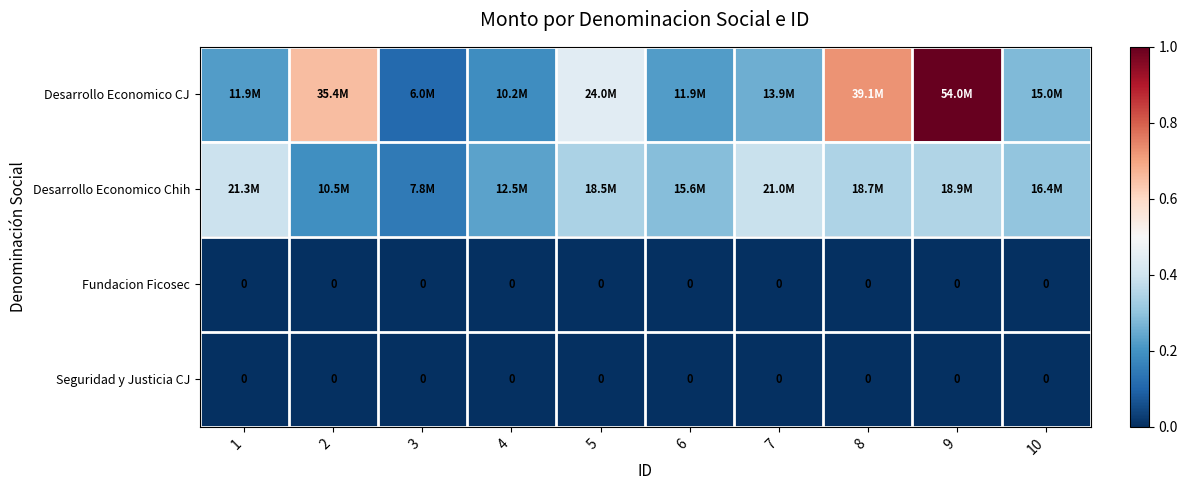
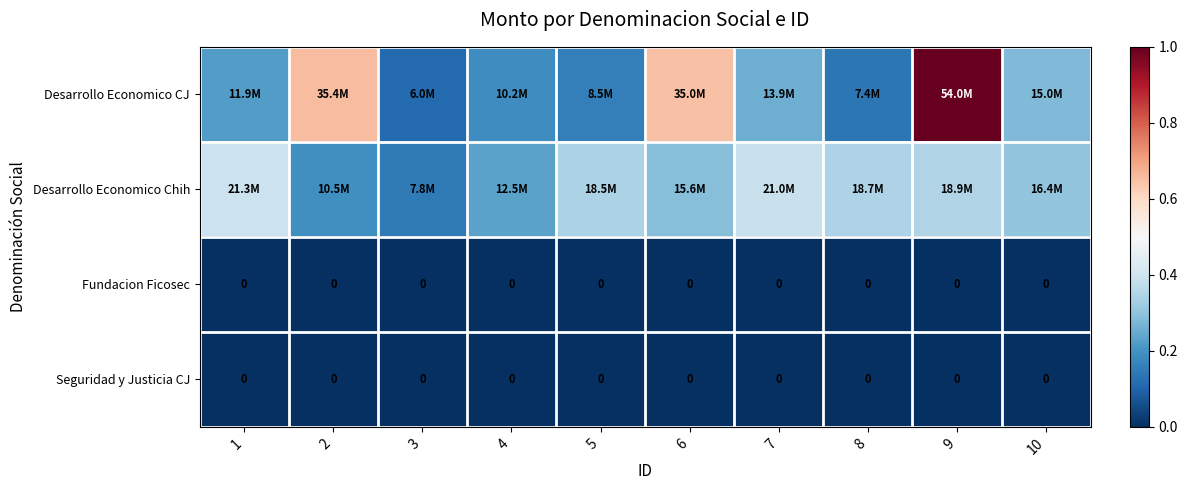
  {
    "Desarrollo Economico CJ": {
      "1": "11.9M",
      "2": "35.4M",
      "3": "6.0M",
      "4": "10.2M",
-     "5": "24.0M",
-     "6": "11.9M",
+     "5": "8.5M",
+     "6": "35.0M",
      "7": "13.9M",
-     "8": "39.1M",
+     "8": "7.4M",
      "9": "54.0M",
      "10": "15.0M"
    },
    "Desarrollo Economico Chih": {
      "1": "21.3M",
      "2": "10.5M",
      "3": "7.8M",
      "4": "12.5M",
      "5": "18.5M",
      "6": "15.6M",
      "7": "21.0M",
      "8": "18.7M",
      "9": "18.9M",
      "10": "16.4M"
    },
    "Fundacion Ficosec": {
      "1": "0",
      "2": "0",
      "3": "0",
      "4": "0",
      "5": "0",
      "6": "0",
      "7": "0",
      "8": "0",
      "9": "0",
      "10": "0"
    },
    "Seguridad y Justicia CJ": {
      "1": "0",
      "2": "0",
      "3": "0",
      "4": "0",
      "5": "0",
      "6": "0",
      "7": "0",
      "8": "0",
      "9": "0",
      "10": "0"
    }
  }
